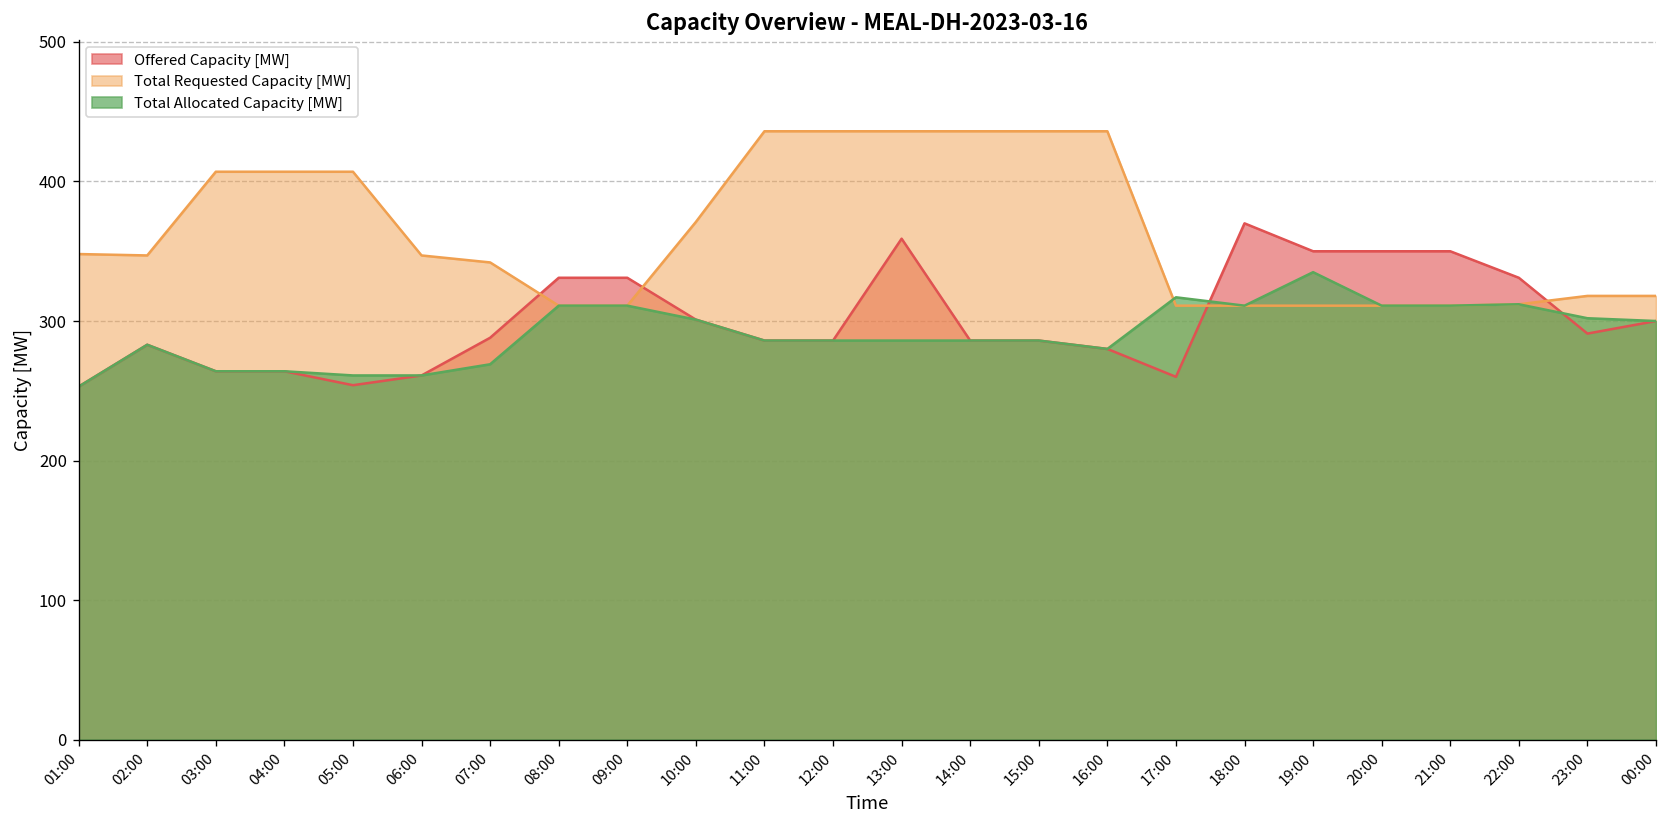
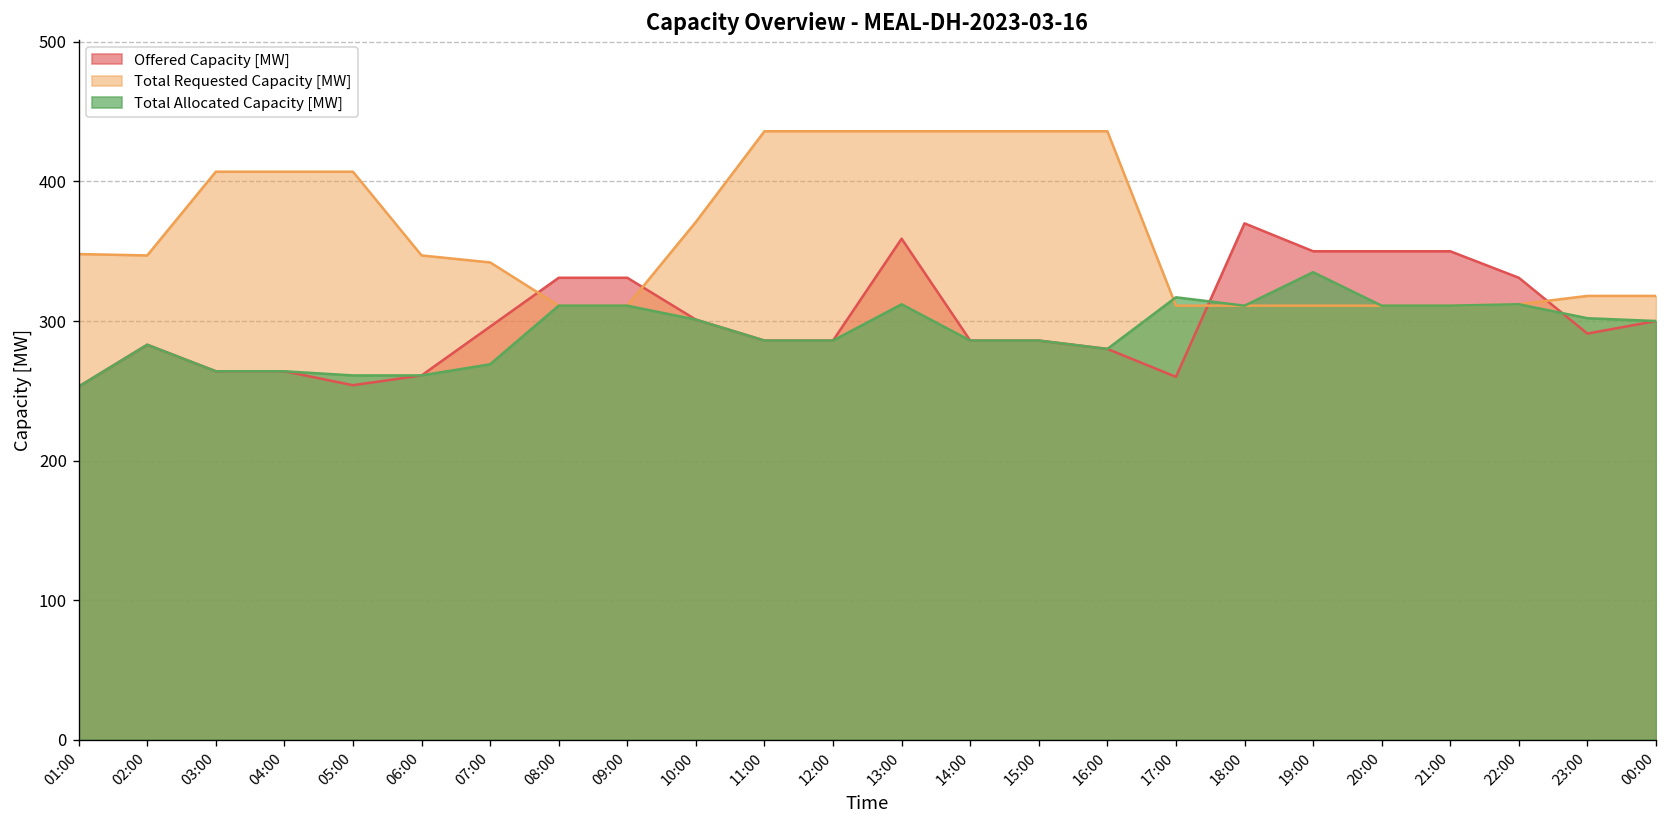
  {
    "Offered Capacity [MW]": {
      "05:00": 254,
-     "07:00": 288,
+     "07:00": 296,
      "08:00": 331,
      "09:00": 331,
      "13:00": 359,
      "17:00": 260,
      "18:00": 370,
      "19:00": 350,
      "20:00": 350,
      "21:00": 350,
      "22:00": 331,
      "23:00": 291
    },
    "Total Requested Capacity [MW]": {
      "01:00": 348,
      "02:00": 347,
      "03:00": 407,
      "04:00": 407,
      "05:00": 407,
      "06:00": 347,
      "07:00": 342,
      "10:00": 371,
      "11:00": 436,
      "12:00": 436,
      "13:00": 436,
      "14:00": 436,
      "15:00": 436,
      "16:00": 436,
      "17:00": 311,
      "19:00": 311,
      "23:00": 318,
      "00:00": 318
    },
    "Total Allocated Capacity [MW]": {
      "05:00": 261,
      "07:00": 269,
-     "13:00": 286,
+     "13:00": 312,
      "17:00": 317,
      "19:00": 335,
      "23:00": 302
    }
  }
